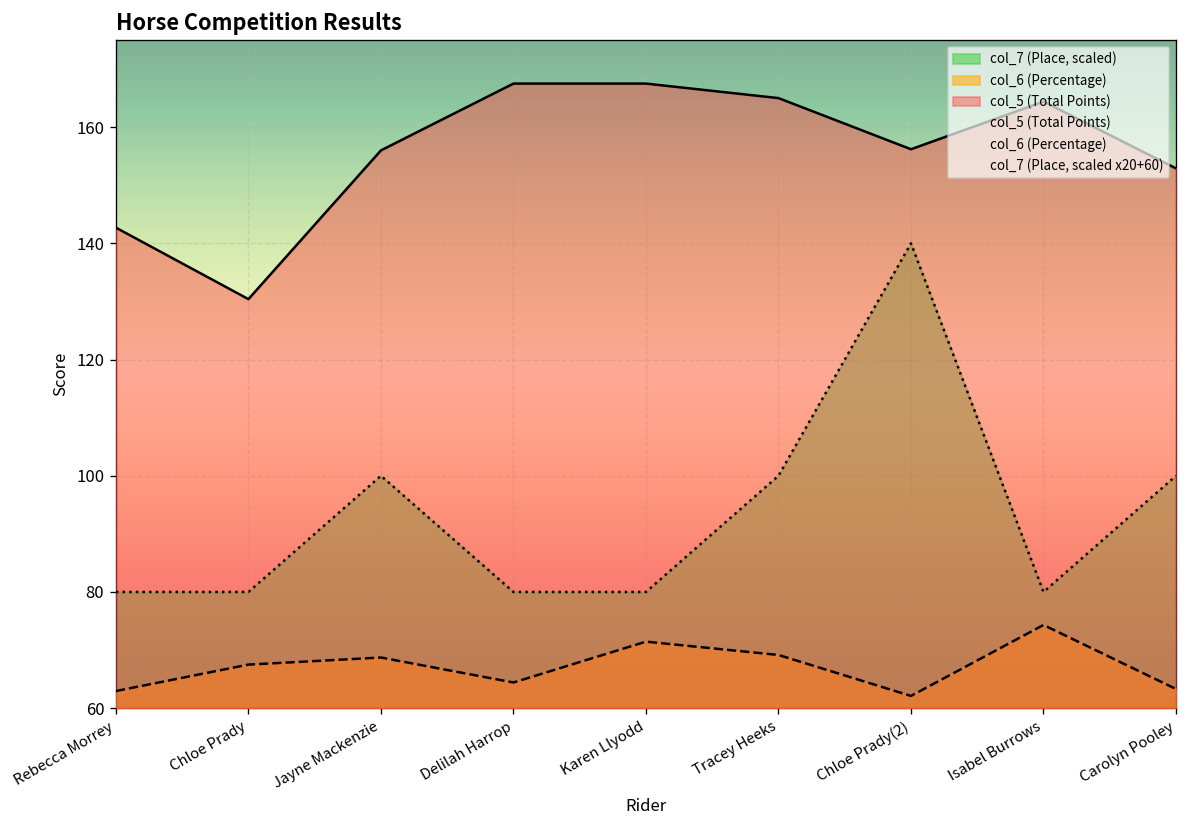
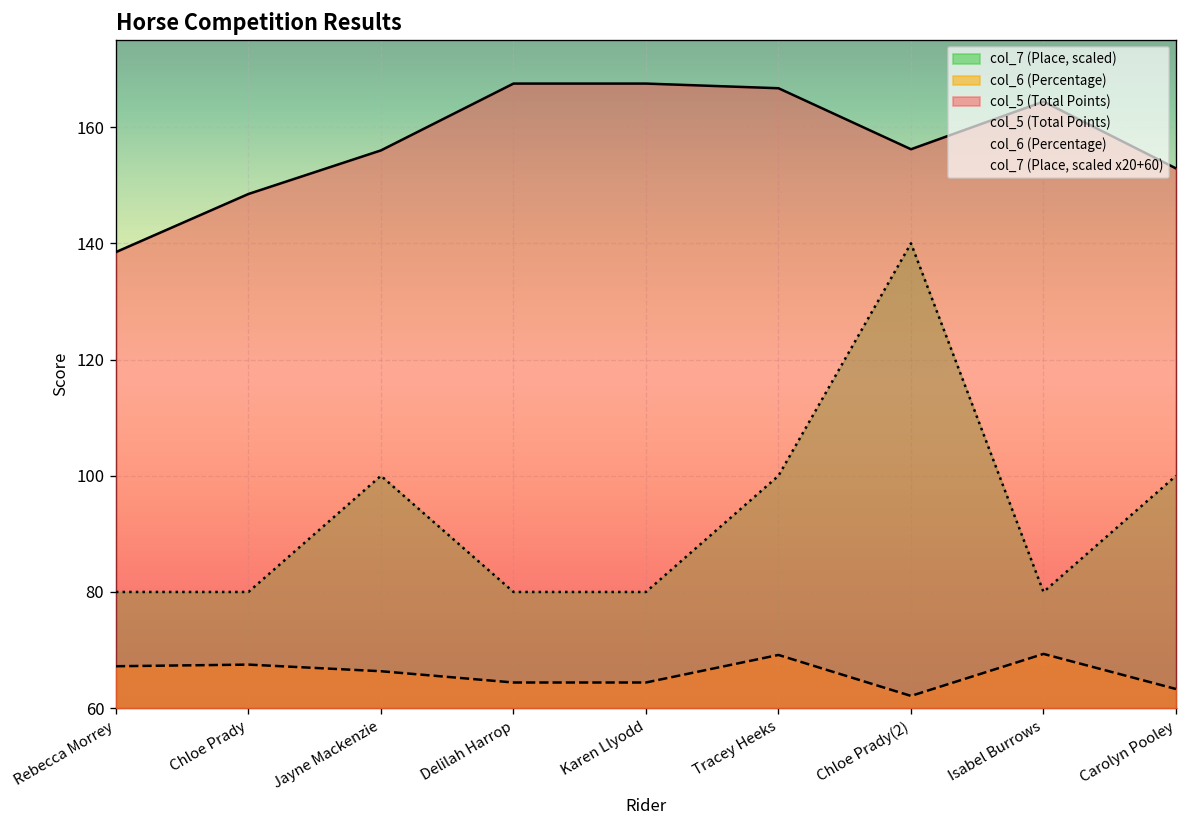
  {
    "col_5 (Total Points)": {
-     "Rebecca Morrey": 143,
-     "Chloe Prady": 130,
+     "Rebecca Morrey": 139,
+     "Chloe Prady": 149,
      "Jayne Mackenzie": 156,
      "Delilah Harrop": 168,
      "Karen Llyodd": 168,
-     "Tracey Heeks": 165,
+     "Tracey Heeks": 167,
      "Chloe Prady(2)": 156,
      "Carolyn Pooley": 153
    },
    "col_6 (Percentage)": {
-     "Rebecca Morrey": 63,
+     "Rebecca Morrey": 67,
      "Chloe Prady": 68,
-     "Jayne Mackenzie": 69,
+     "Jayne Mackenzie": 66,
      "Delilah Harrop": 64,
-     "Karen Llyodd": 71,
+     "Karen Llyodd": 64,
      "Tracey Heeks": 69,
      "Chloe Prady(2)": 62,
-     "Isabel Burrows": 74,
+     "Isabel Burrows": 69,
      "Carolyn Pooley": 63
    },
    "col_7 (Place, scaled)": {
      "Rebecca Morrey": 80,
      "Chloe Prady": 80,
      "Jayne Mackenzie": 100,
      "Delilah Harrop": 80,
      "Karen Llyodd": 80,
      "Tracey Heeks": 100,
      "Chloe Prady(2)": 140,
      "Isabel Burrows": 80,
      "Carolyn Pooley": 100
    }
  }
